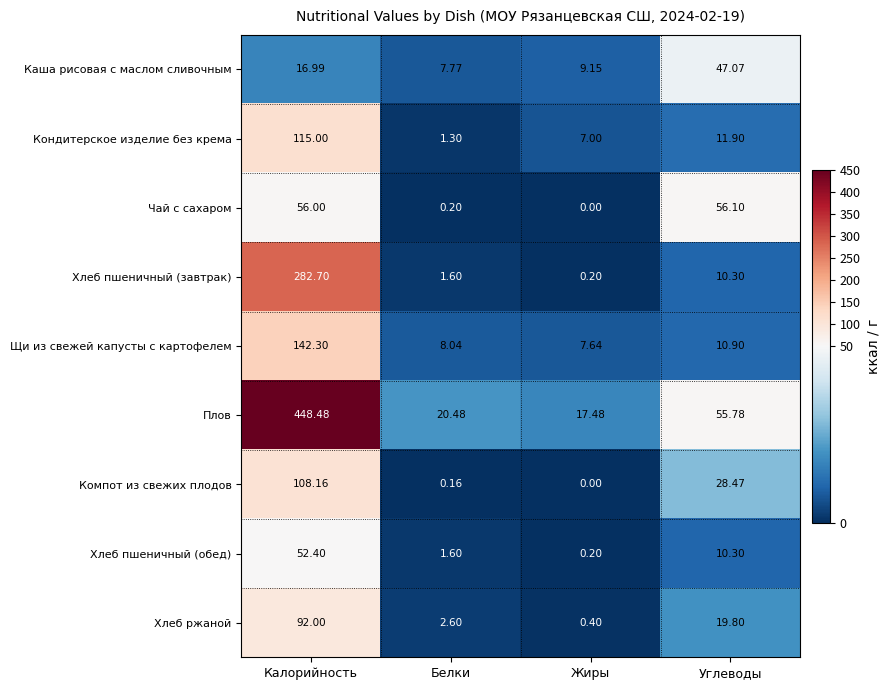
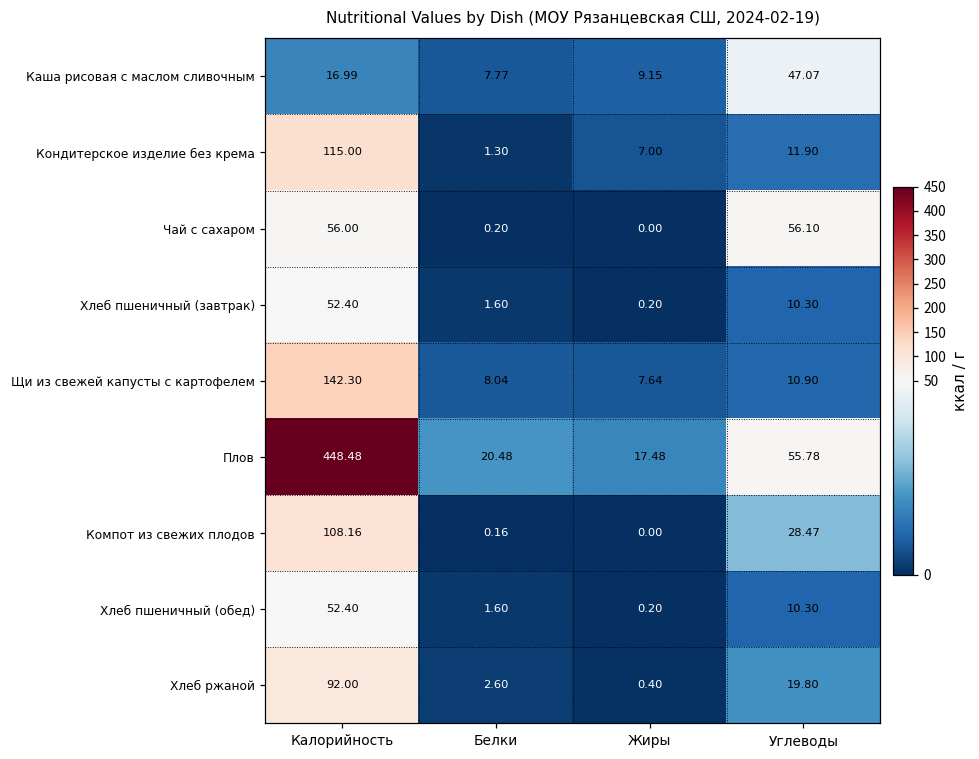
  {
    "Каша рисовая с маслом сливочным": {
      "Калорийность": 16.99,
      "Белки": 7.77,
      "Жиры": 9.15,
      "Углеводы": 47.07
    },
    "Кондитерское изделие без крема": {
      "Калорийность": 115.00,
      "Белки": 1.30,
      "Жиры": 7.00,
      "Углеводы": 11.90
    },
    "Чай с сахаром": {
      "Калорийность": 56.00,
      "Белки": 0.20,
      "Жиры": 0.00,
      "Углеводы": 56.10
    },
    "Хлеб пшеничный (завтрак)": {
-     "Калорийность": 282.70,
+     "Калорийность": 52.40,
      "Белки": 1.60,
      "Жиры": 0.20,
      "Углеводы": 10.30
    },
    "Щи из свежей капусты с картофелем": {
      "Калорийность": 142.30,
      "Белки": 8.04,
      "Жиры": 7.64,
      "Углеводы": 10.90
    },
    "Плов": {
      "Калорийность": 448.48,
      "Белки": 20.48,
      "Жиры": 17.48,
      "Углеводы": 55.78
    },
    "Компот из свежих плодов": {
      "Калорийность": 108.16,
      "Белки": 0.16,
      "Жиры": 0.00,
      "Углеводы": 28.47
    },
    "Хлеб пшеничный (обед)": {
      "Калорийность": 52.40,
      "Белки": 1.60,
      "Жиры": 0.20,
      "Углеводы": 10.30
    },
    "Хлеб ржаной": {
      "Калорийность": 92.00,
      "Белки": 2.60,
      "Жиры": 0.40,
      "Углеводы": 19.80
    }
  }
